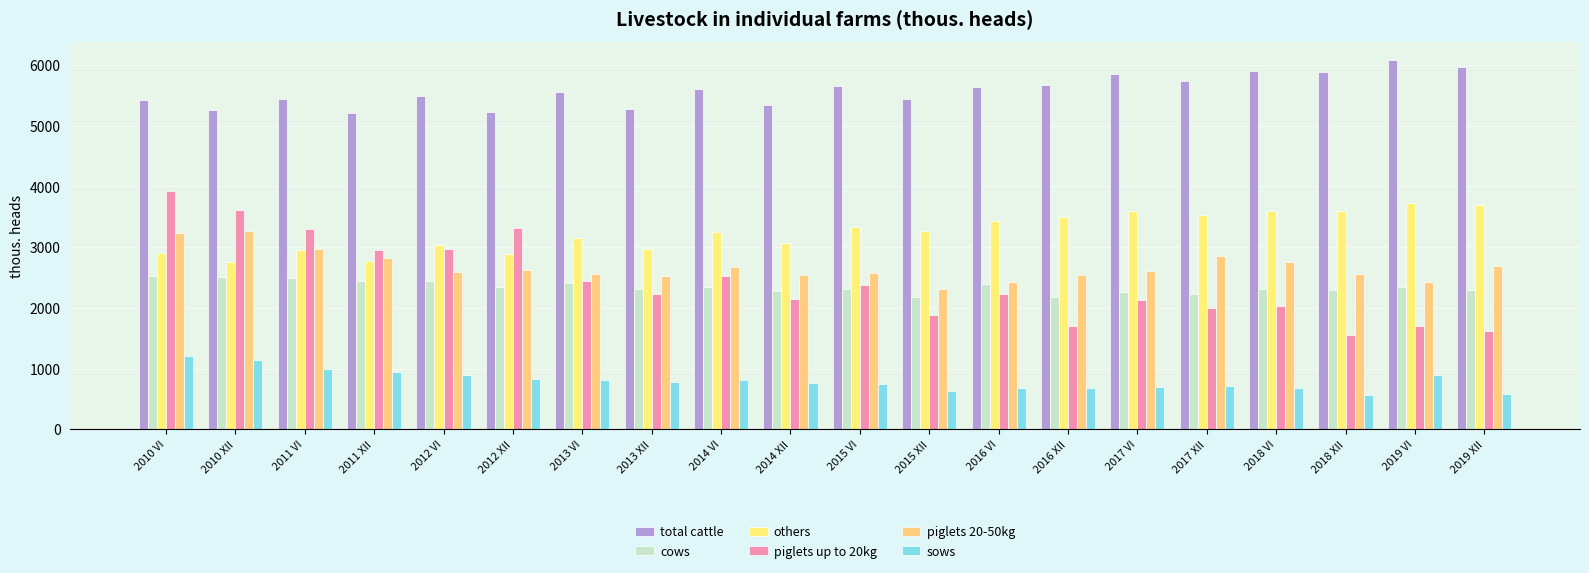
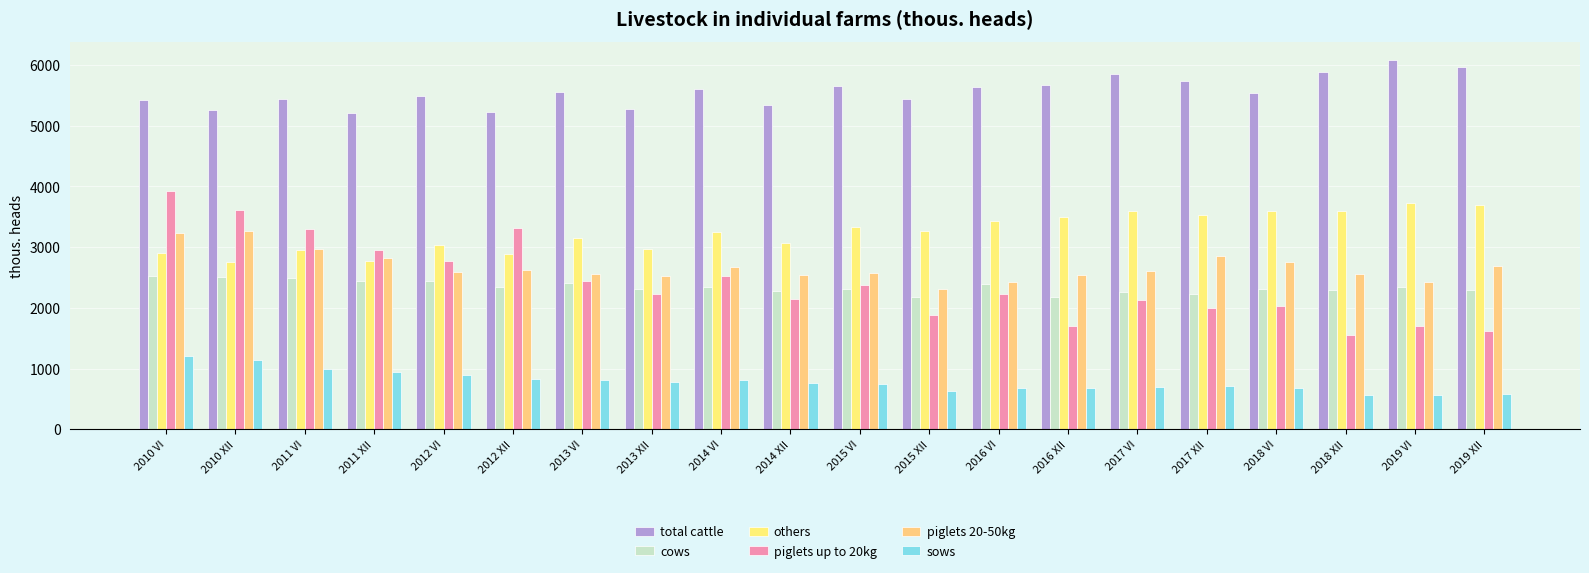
  {
    "total cattle": {
      "2010 VI": 5400,
      "2010 XII": 5300,
      "2011 VI": 5400,
      "2011 XII": 5200,
      "2012 VI": 5500,
      "2012 XII": 5200,
      "2013 VI": 5600,
      "2013 XII": 5300,
      "2014 VI": 5600,
      "2014 XII": 5300,
      "2015 VI": 5600,
      "2015 XII": 5400,
      "2016 VI": 5600,
      "2016 XII": 5700,
      "2017 VI": 5800,
      "2017 XII": 5700,
-     "2018 VI": 5900,
+     "2018 VI": 5500,
      "2018 XII": 5900,
      "2019 VI": 6100,
      "2019 XII": 6000
    },
    "cows": {
      "2010 VI": 2500,
      "2010 XII": 2500,
      "2011 VI": 2500,
      "2011 XII": 2400,
      "2012 VI": 2500,
      "2012 XII": 2300,
      "2013 VI": 2400,
      "2013 XII": 2300,
      "2014 VI": 2300,
      "2014 XII": 2300,
      "2015 VI": 2300,
      "2015 XII": 2200,
      "2016 VI": 2400,
      "2016 XII": 2200,
      "2017 VI": 2300,
      "2017 XII": 2200,
      "2018 VI": 2300,
      "2018 XII": 2300,
      "2019 VI": 2300,
      "2019 XII": 2300
    },
    "piglets up to 20kg": {
      "2010 VI": 3900,
      "2010 XII": 3600,
      "2011 VI": 3300,
      "2011 XII": 3000,
-     "2012 VI": 3000,
+     "2012 VI": 2800,
      "2012 XII": 3300,
      "2013 VI": 2400,
      "2013 XII": 2200,
      "2014 VI": 2500,
      "2014 XII": 2200,
      "2015 VI": 2400,
      "2015 XII": 1900,
      "2016 VI": 2200,
      "2016 XII": 1700,
      "2017 VI": 2100,
      "2017 XII": 2000,
      "2018 VI": 2000,
      "2018 XII": 1500,
      "2019 VI": 1700,
      "2019 XII": 1600
    },
    "sows": {
      "2010 VI": 1200,
      "2010 XII": 1100,
      "2011 VI": 1000,
      "2011 XII": 900,
      "2012 VI": 900,
      "2012 XII": 800,
      "2013 VI": 800,
      "2013 XII": 800,
      "2014 VI": 800,
      "2014 XII": 800,
      "2015 VI": 700,
      "2015 XII": 600,
      "2016 VI": 700,
      "2016 XII": 700,
      "2017 VI": 700,
      "2017 XII": 700,
      "2018 VI": 700,
      "2018 XII": 600,
-     "2019 VI": 900,
+     "2019 VI": 600,
      "2019 XII": 600
    }
  }
